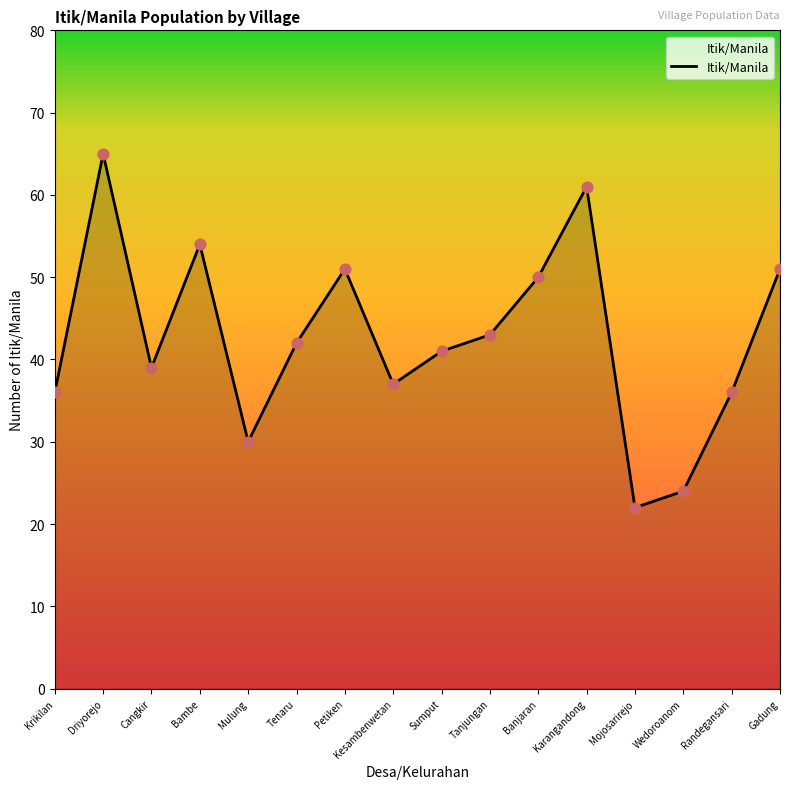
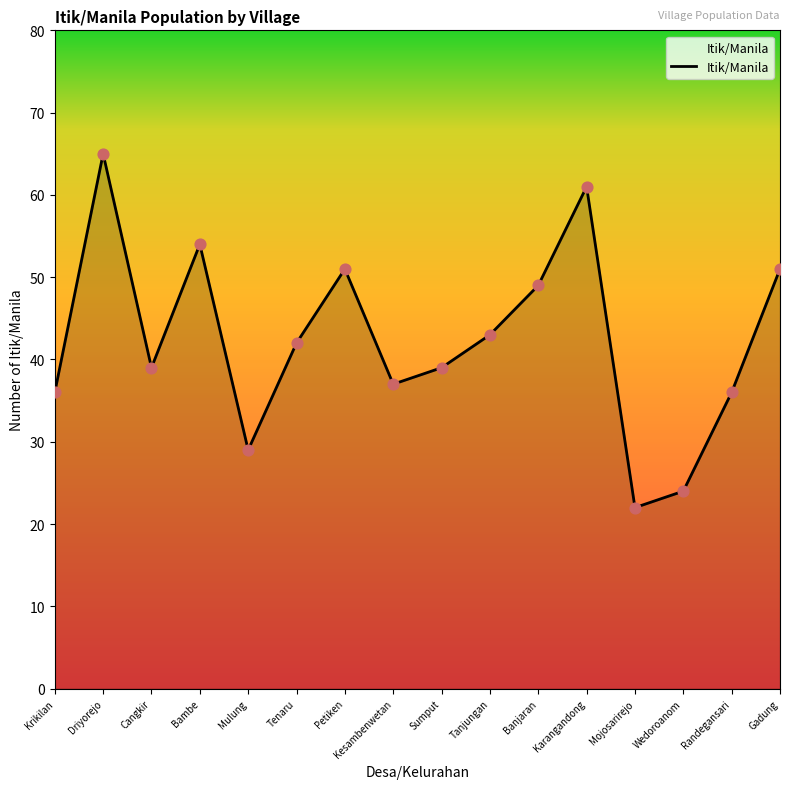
  {
    "Krikilan": 36,
    "Driyorejo": 65,
    "Cangkir": 39,
    "Bambe": 54,
-   "Mulung": 30,
+   "Mulung": 29,
    "Tenaru": 42,
    "Petiken": 51,
    "Kesambenwetan": 37,
-   "Sumput": 41,
+   "Sumput": 39,
    "Tanjungan": 43,
-   "Banjaran": 50,
+   "Banjaran": 49,
    "Karangandong": 61,
    "Mojosarirejo": 22,
    "Wedoroanom": 24,
    "Randegansari": 36,
    "Gadung": 51
  }
